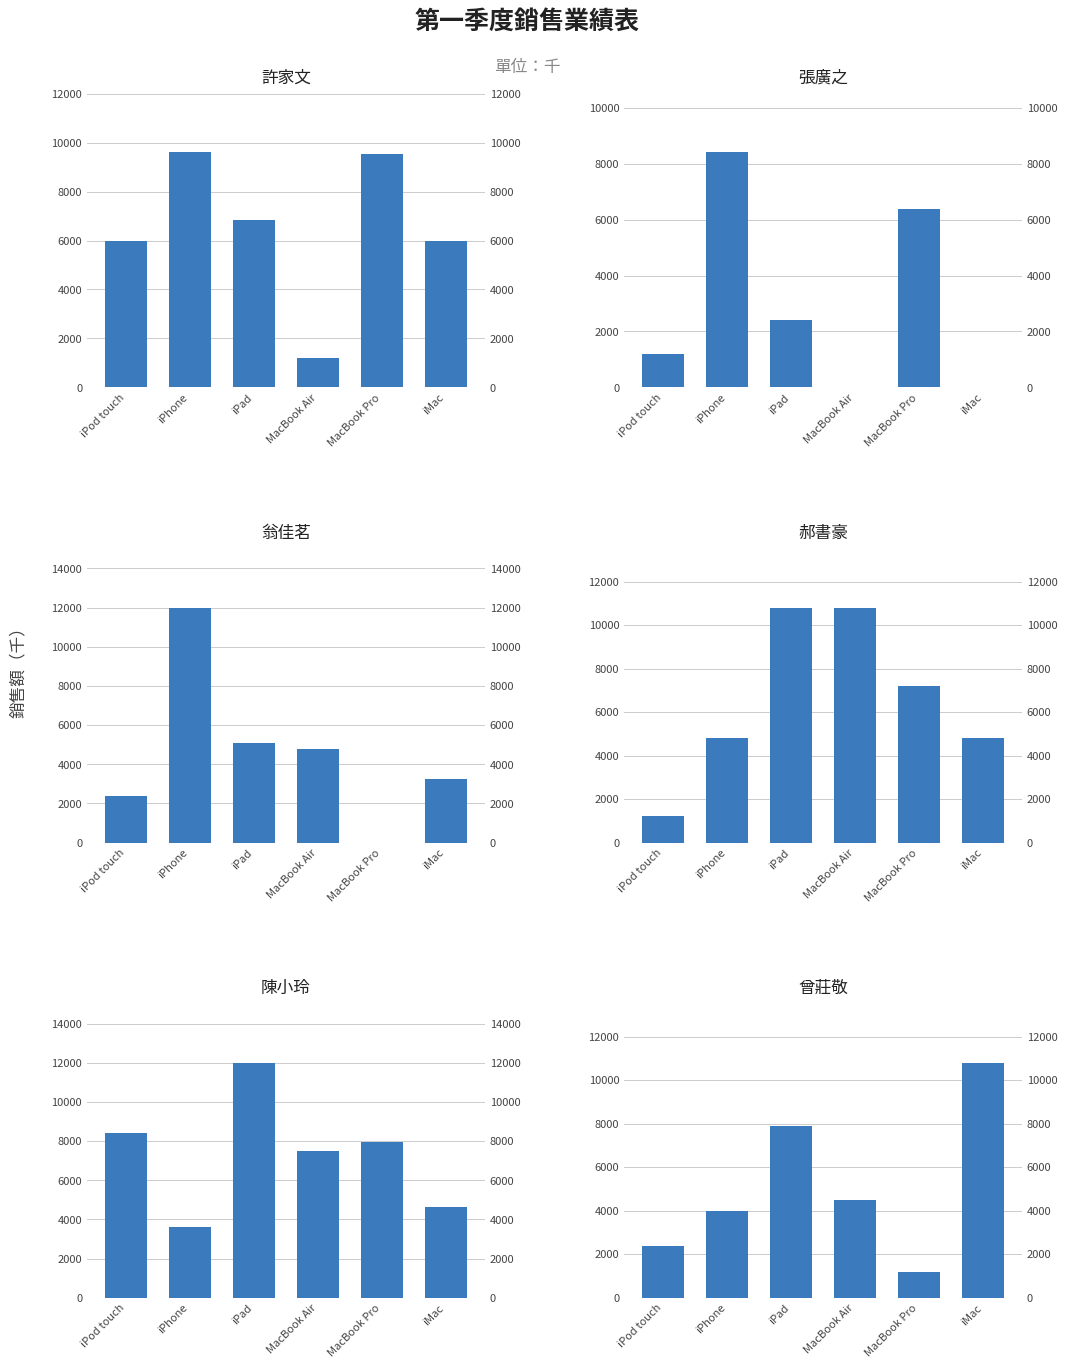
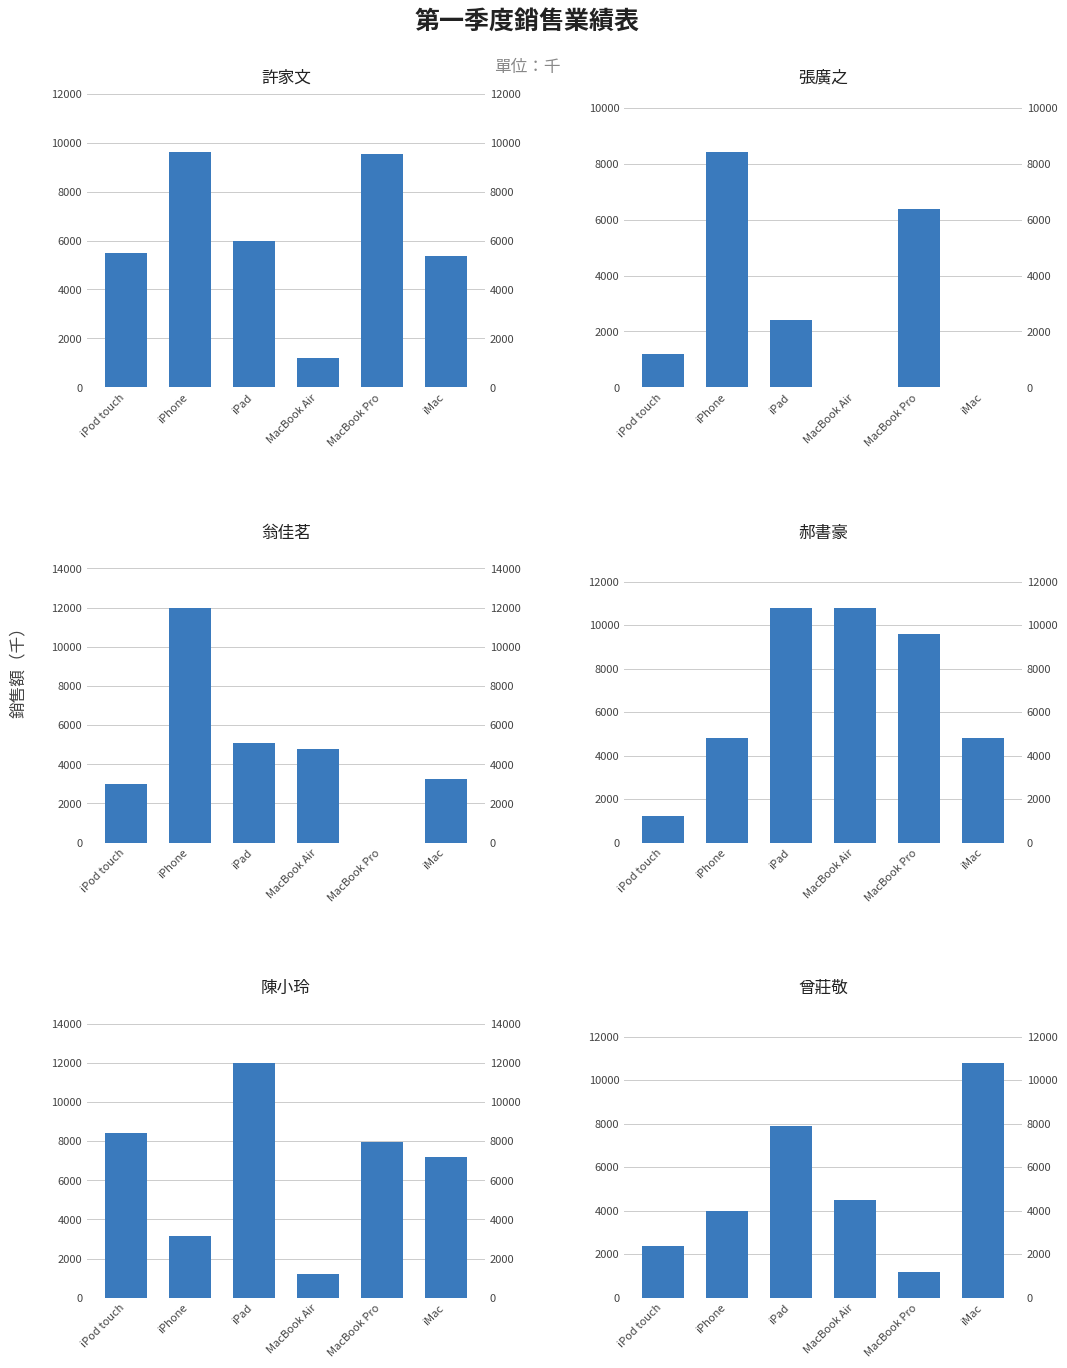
  {
    "許家文": {
-     "iPod touch": 6000,
+     "iPod touch": 5500,
      "iPhone": 9600,
-     "iPad": 6800,
+     "iPad": 6000,
      "MacBook Air": 1200,
      "MacBook Pro": 9500,
-     "iMac": 6000
+     "iMac": 5400
    },
    "張廣之": {
      "iPod touch": 1200,
      "iPhone": 8400,
      "iPad": 2400,
      "MacBook Air": 0,
      "MacBook Pro": 6400,
      "iMac": 0
    },
    "翁佳茗": {
-     "iPod touch": 2400,
+     "iPod touch": 3000,
      "iPhone": 12000,
      "iPad": 5100,
      "MacBook Air": 4800,
      "MacBook Pro": 0,
      "iMac": 3200
    },
    "郝書豪": {
      "iPod touch": 1200,
      "iPhone": 4800,
      "iPad": 10800,
      "MacBook Air": 10800,
-     "MacBook Pro": 7200,
+     "MacBook Pro": 9600,
      "iMac": 4800
    },
    "陳小玲": {
      "iPod touch": 8400,
-     "iPhone": 3600,
+     "iPhone": 3100,
      "iPad": 12000,
-     "MacBook Air": 7500,
+     "MacBook Air": 1200,
      "MacBook Pro": 8000,
-     "iMac": 4600
+     "iMac": 7200
    },
    "曾莊敬": {
      "iPod touch": 2400,
      "iPhone": 4000,
      "iPad": 7900,
      "MacBook Air": 4500,
      "MacBook Pro": 1200,
      "iMac": 10800
    }
  }
